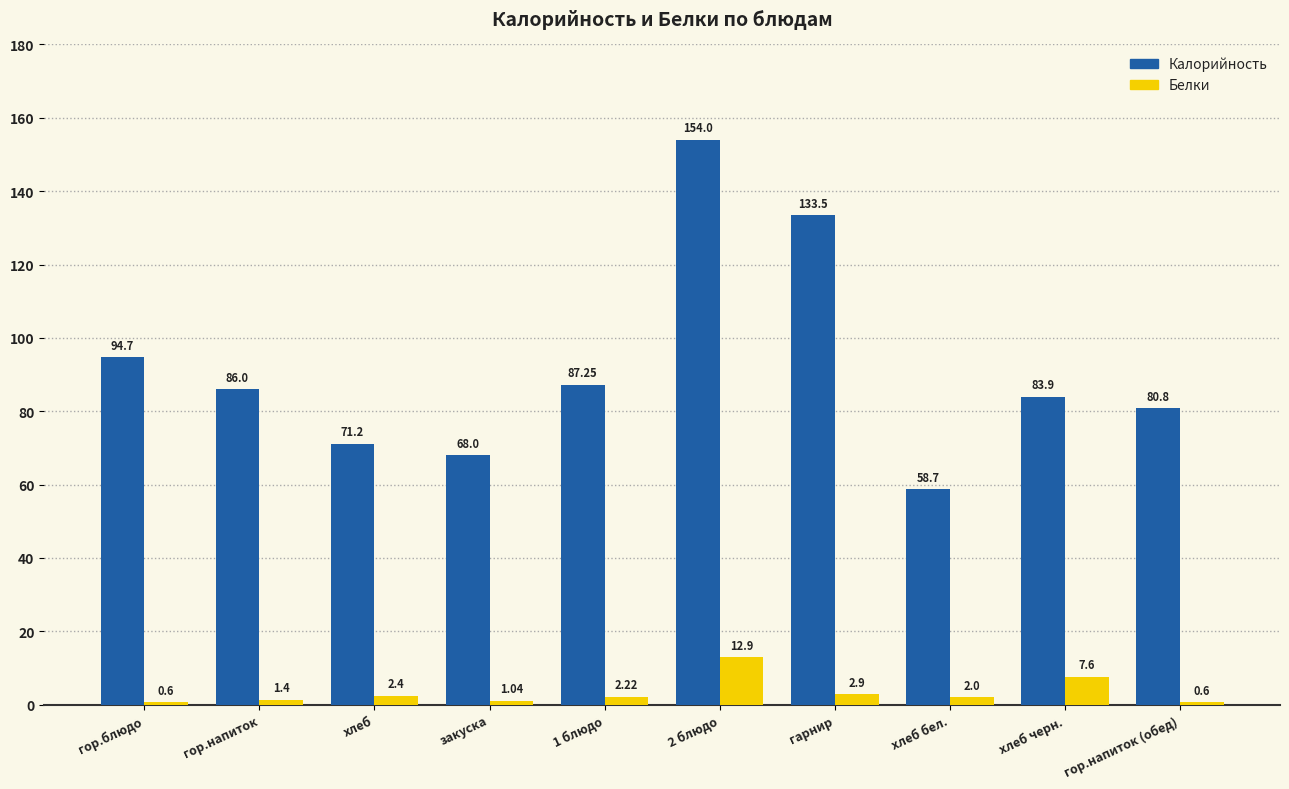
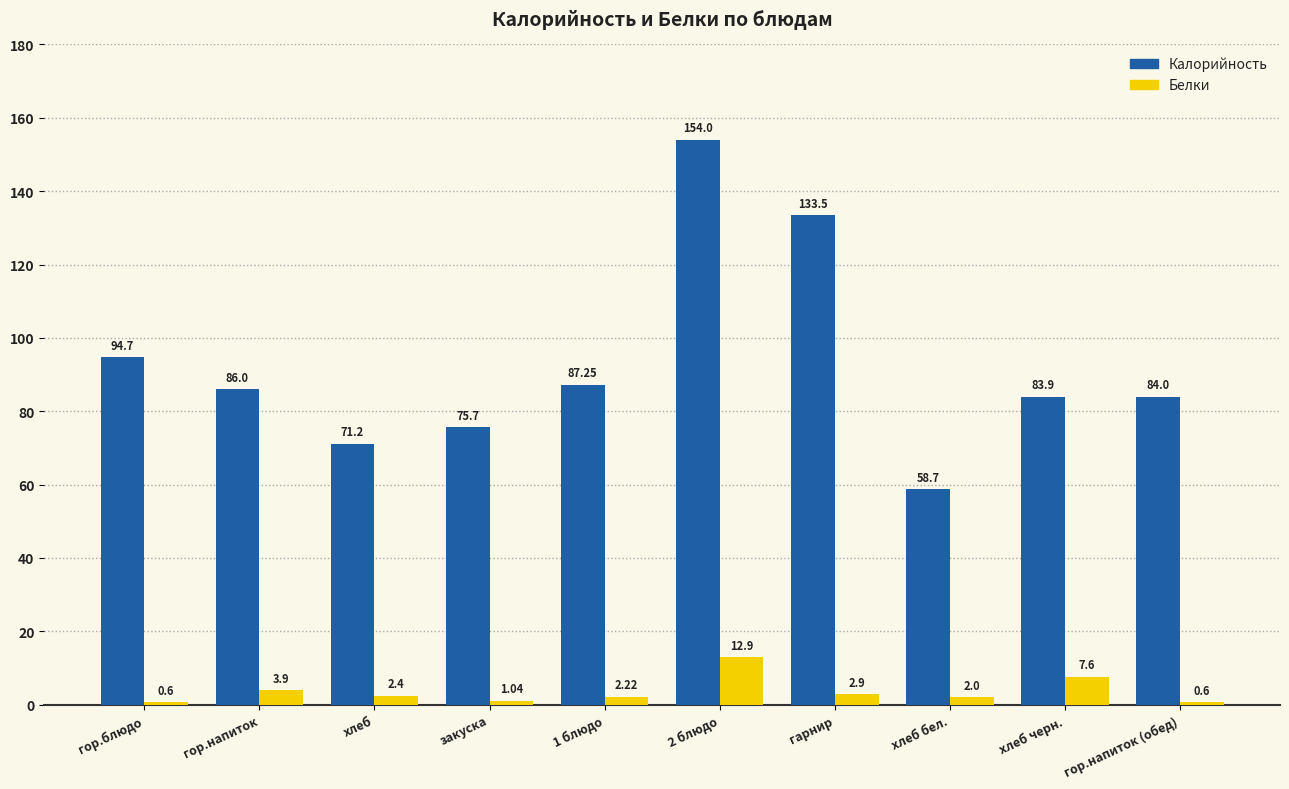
  {
    "Калорийность": {
      "гор.блюдо": 94.7,
      "гор.напиток": 86.0,
      "хлеб": 71.2,
-     "закуска": 68.0,
+     "закуска": 75.7,
      "1 блюдо": 87.25,
      "2 блюдо": 154.0,
      "гарнир": 133.5,
      "хлеб бел.": 58.7,
      "хлеб черн.": 83.9,
-     "гор.напиток (обед)": 80.8
+     "гор.напиток (обед)": 84.0
    },
    "Белки": {
      "гор.блюдо": 0.6,
-     "гор.напиток": 1.4,
+     "гор.напиток": 3.9,
      "хлеб": 2.4,
      "закуска": 1.04,
      "1 блюдо": 2.22,
      "2 блюдо": 12.9,
      "гарнир": 2.9,
      "хлеб бел.": 2.0,
      "хлеб черн.": 7.6,
      "гор.напиток (обед)": 0.6
    }
  }
